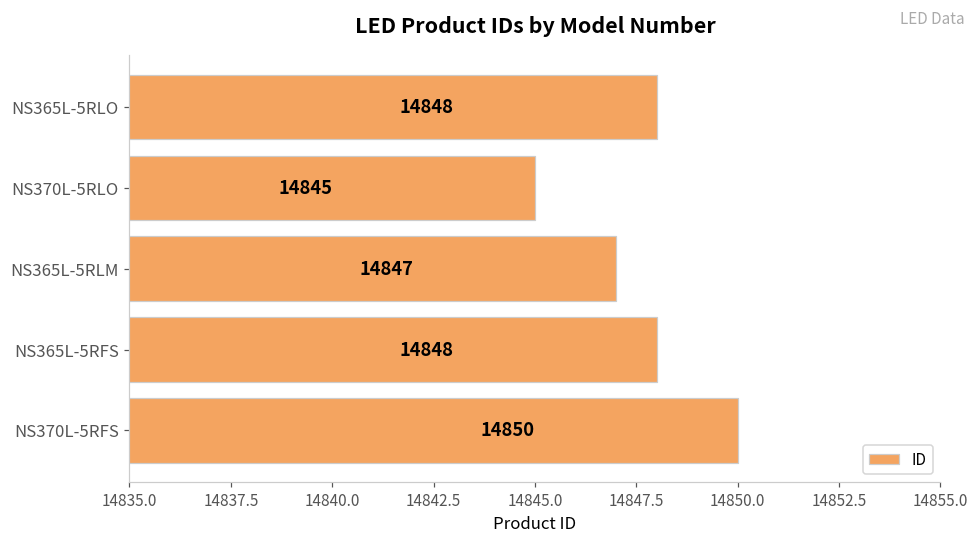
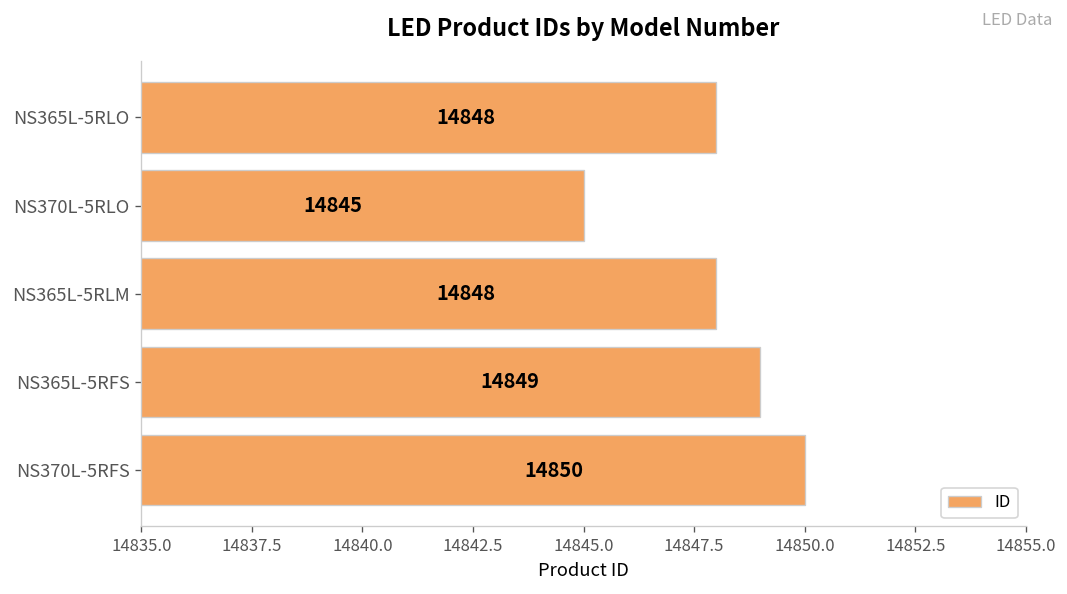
  {
    "NS365L-5RLO": 14848,
    "NS370L-5RLO": 14845,
-   "NS365L-5RLM": 14847,
-   "NS365L-5RFS": 14848,
+   "NS365L-5RLM": 14848,
+   "NS365L-5RFS": 14849,
    "NS370L-5RFS": 14850
  }
